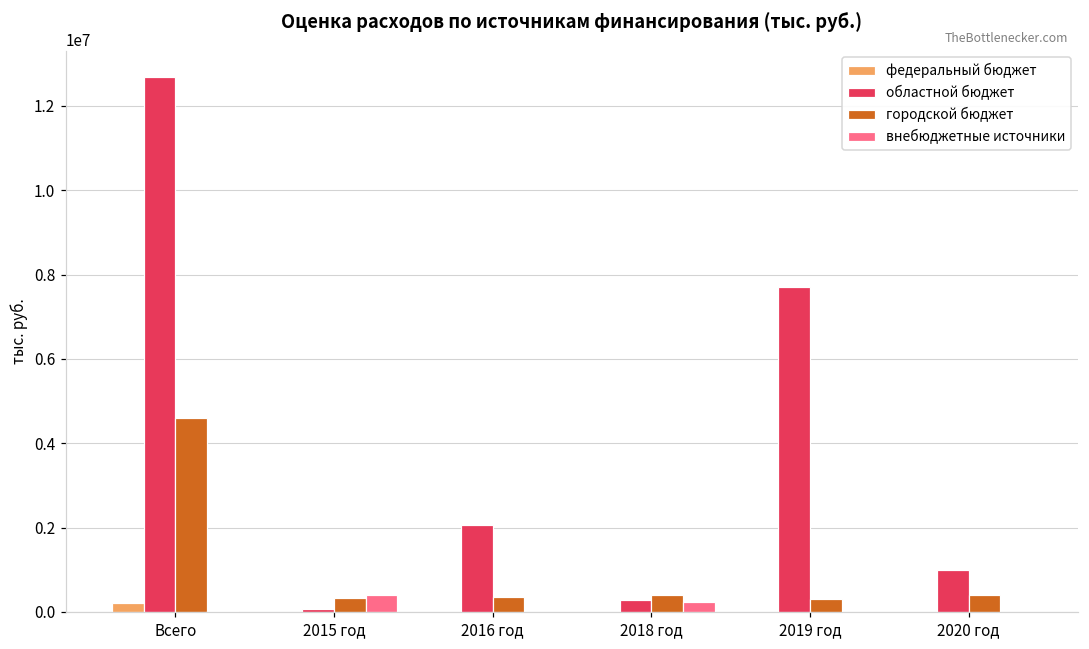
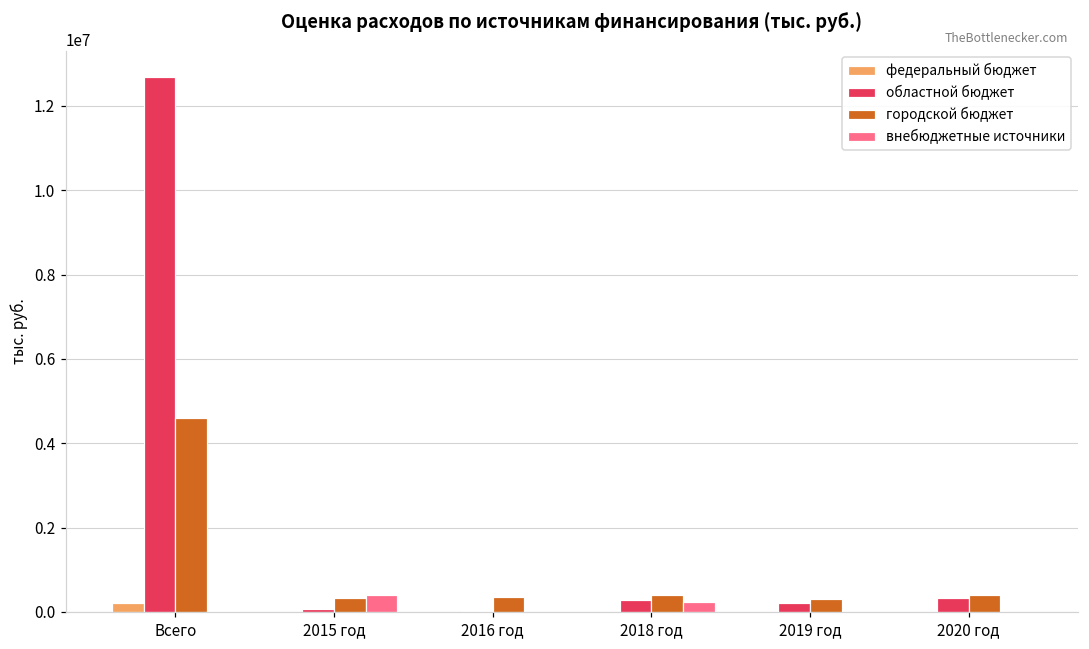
  {
    "федеральный бюджет": {
      "Всего": 200000,
      "2015 год": 0,
      "2016 год": 0,
      "2018 год": 0,
      "2019 год": 0,
      "2020 год": 0
    },
    "областной бюджет": {
      "Всего": 12700000,
      "2015 год": 100000,
-     "2016 год": 2100000,
+     "2016 год": 0,
      "2018 год": 300000,
-     "2019 год": 7700000,
-     "2020 год": 1000000
+     "2019 год": 200000,
+     "2020 год": 300000
    },
    "городской бюджет": {
      "Всего": 4600000,
      "2015 год": 300000,
      "2016 год": 400000,
      "2018 год": 400000,
      "2019 год": 300000,
      "2020 год": 400000
    },
    "внебюджетные источники": {
      "2015 год": 400000,
      "2018 год": 200000,
      "2020 год": 0
    }
  }
